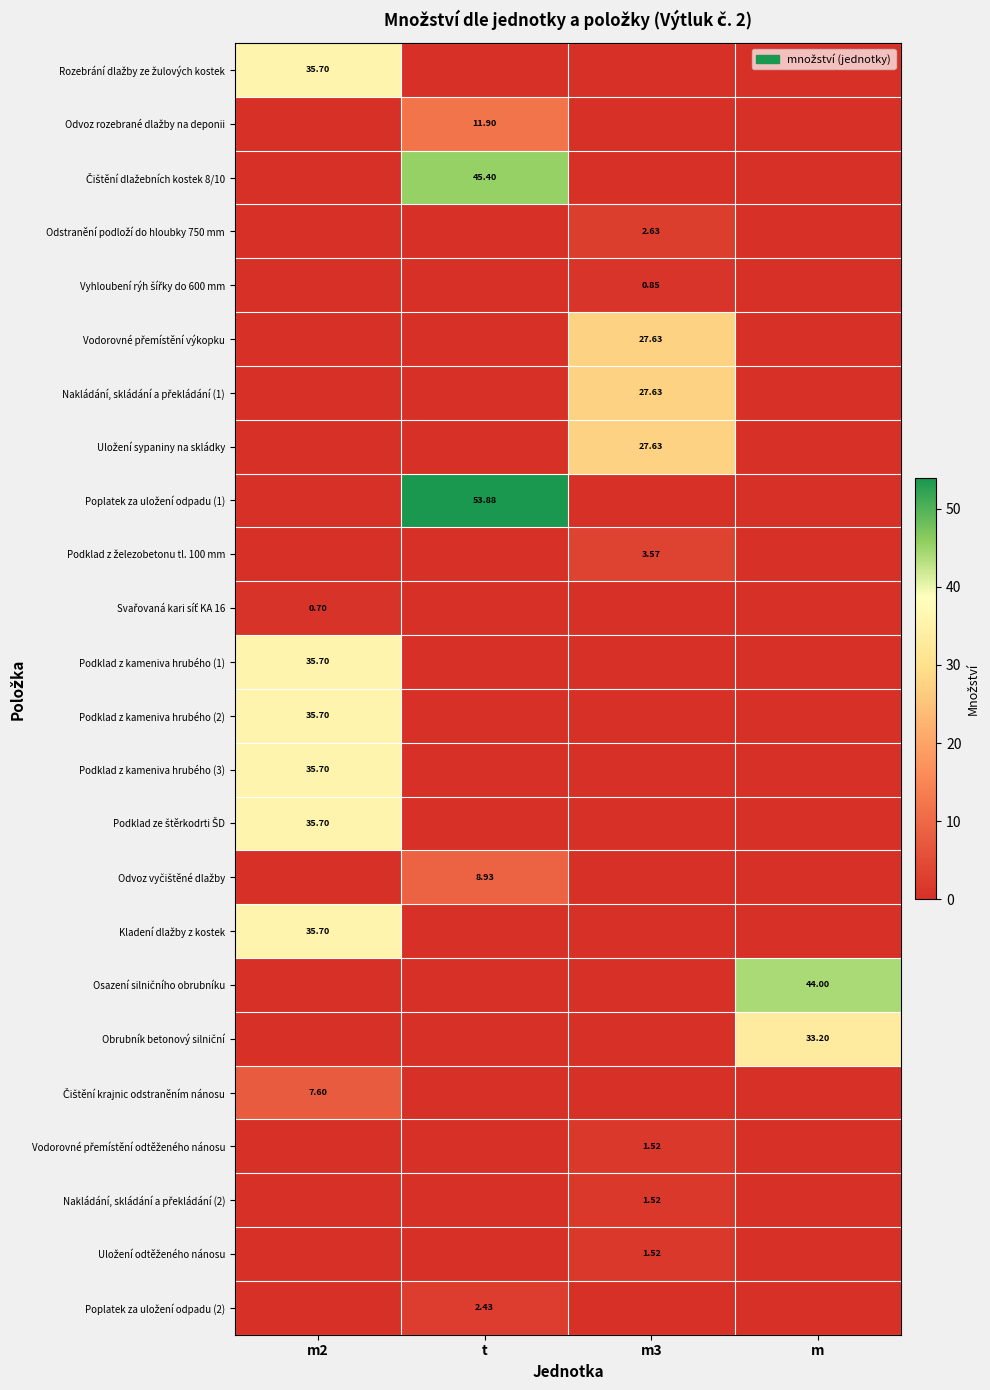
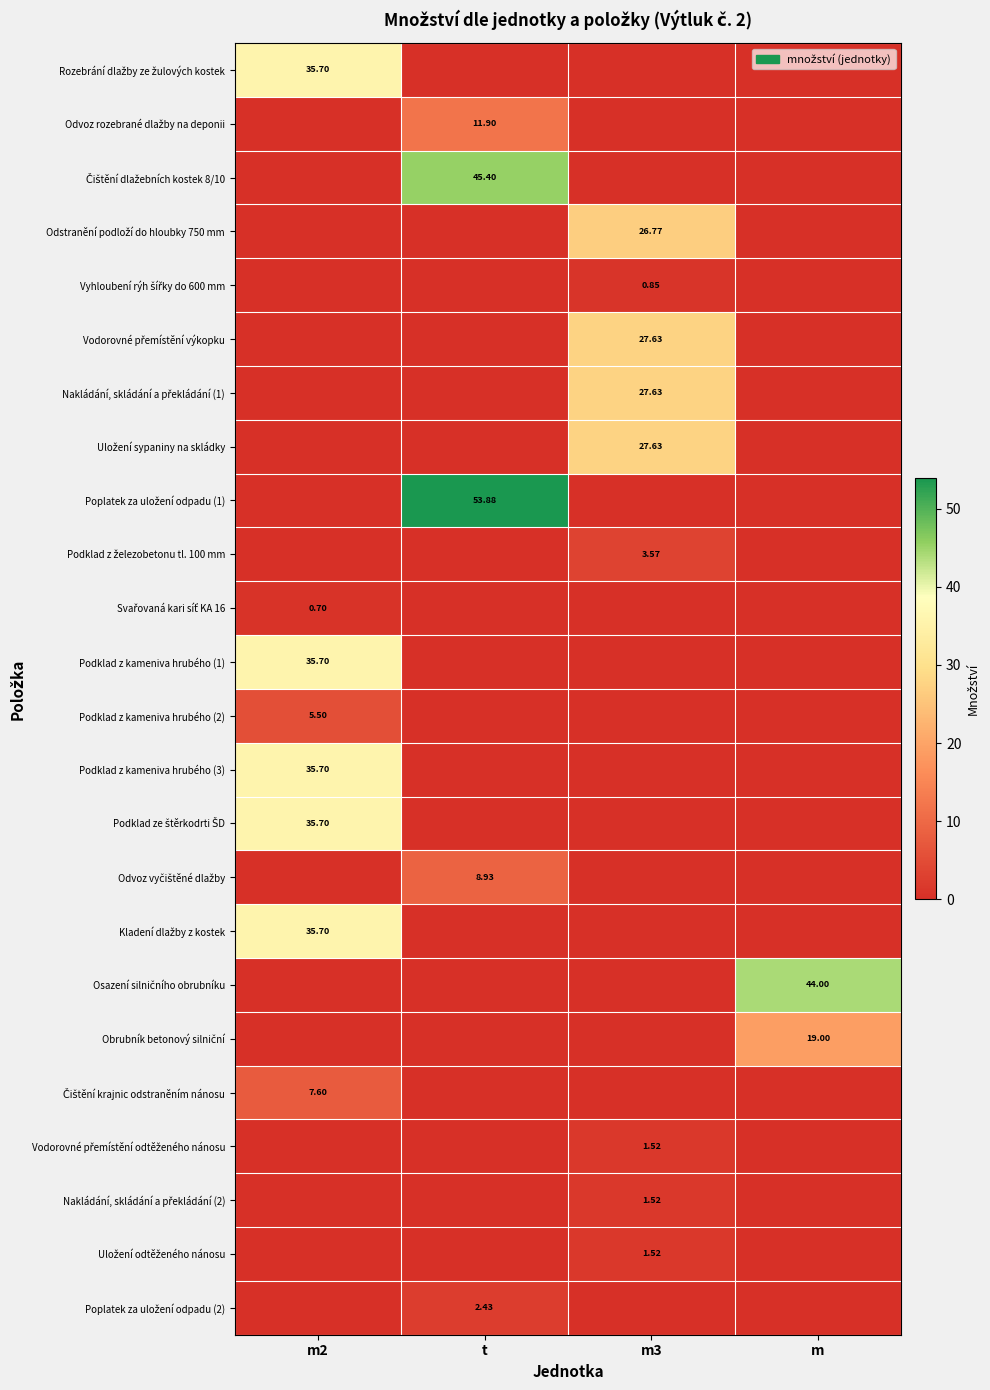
  {
    "Rozebrání dlažby ze žulových kostek": {
      "m2": 35.70
    },
    "Odvoz rozebrané dlažby na deponii": {
      "t": 11.90
    },
    "Čištění dlažebních kostek 8/10": {
      "t": 45.40
    },
    "Odstranění podloží do hloubky 750 mm": {
-     "m3": 2.63
+     "m3": 26.77
    },
    "Vyhloubení rýh šířky do 600 mm": {
      "m3": 0.85
    },
    "Vodorovné přemístění výkopku": {
      "m3": 27.63
    },
    "Nakládání, skládání a překládání (1)": {
      "m3": 27.63
    },
    "Uložení sypaniny na skládky": {
      "m3": 27.63
    },
    "Poplatek za uložení odpadu (1)": {
      "t": 53.88
    },
    "Podklad z železobetonu tl. 100 mm": {
      "m3": 3.57
    },
    "Svařovaná kari síť KA 16": {
      "m2": 0.70
    },
    "Podklad z kameniva hrubého (1)": {
      "m2": 35.70
    },
    "Podklad z kameniva hrubého (2)": {
-     "m2": 35.70
+     "m2": 5.50
    },
    "Podklad z kameniva hrubého (3)": {
      "m2": 35.70
    },
    "Podklad ze štěrkodrti ŠD": {
      "m2": 35.70
    },
    "Odvoz vyčištěné dlažby": {
      "t": 8.93
    },
    "Kladení dlažby z kostek": {
      "m2": 35.70
    },
    "Osazení silničního obrubníku": {
      "m": 44.00
    },
    "Obrubník betonový silniční": {
-     "m": 33.20
+     "m": 19.00
    },
    "Čištění krajnic odstraněním nánosu": {
      "m2": 7.60
    },
    "Vodorovné přemístění odtěženého nánosu": {
      "m3": 1.52
    },
    "Nakládání, skládání a překládání (2)": {
      "m3": 1.52
    },
    "Uložení odtěženého nánosu": {
      "m3": 1.52
    },
    "Poplatek za uložení odpadu (2)": {
      "t": 2.43
    }
  }
